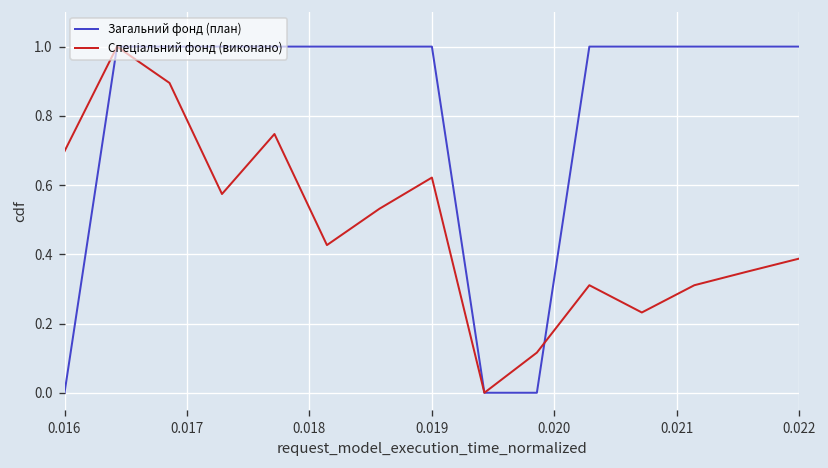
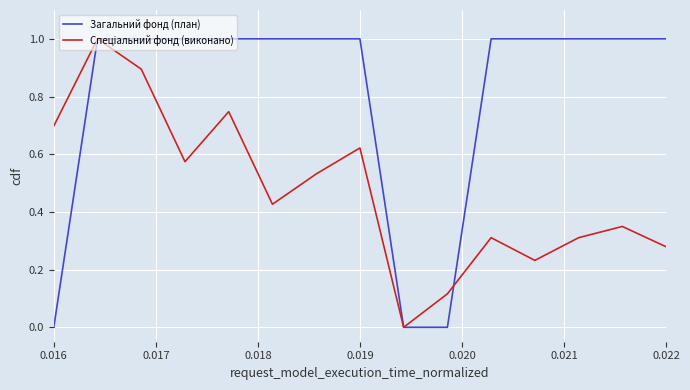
  {
    "Загальний фонд (план)": {
      "0.016": 0.00,
      "0.019": 1.00,
      "0.022": 1.00
    },
    "Спеціальний фонд (виконано)": {
      "0.016": 0.70,
      "0.019": 0.62,
-     "0.022": 0.39
+     "0.022": 0.28
    }
  }
